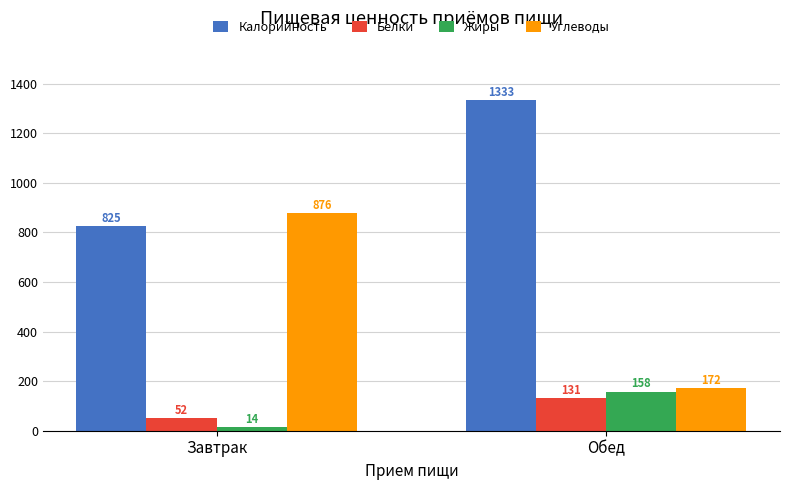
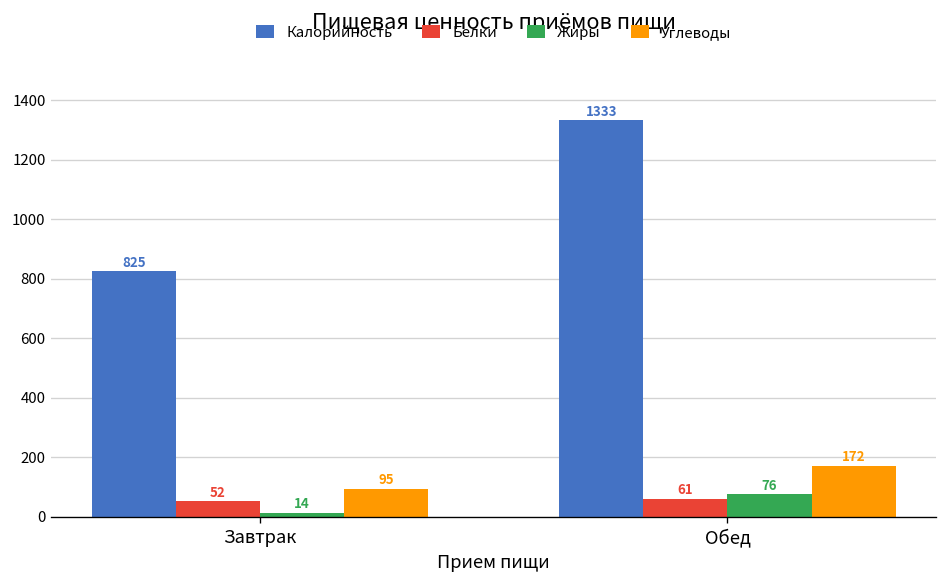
  {
    "Калорийность": {
      "Завтрак": 825,
      "Обед": 1333
    },
    "Белки": {
      "Завтрак": 52,
-     "Обед": 131
+     "Обед": 61
    },
    "Жиры": {
      "Завтрак": 14,
-     "Обед": 158
+     "Обед": 76
    },
    "Углеводы": {
-     "Завтрак": 876,
+     "Завтрак": 95,
      "Обед": 172
    }
  }
